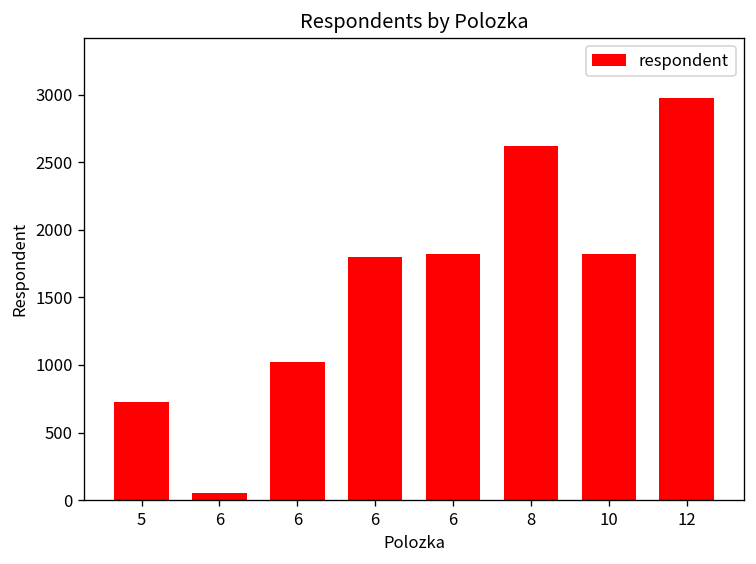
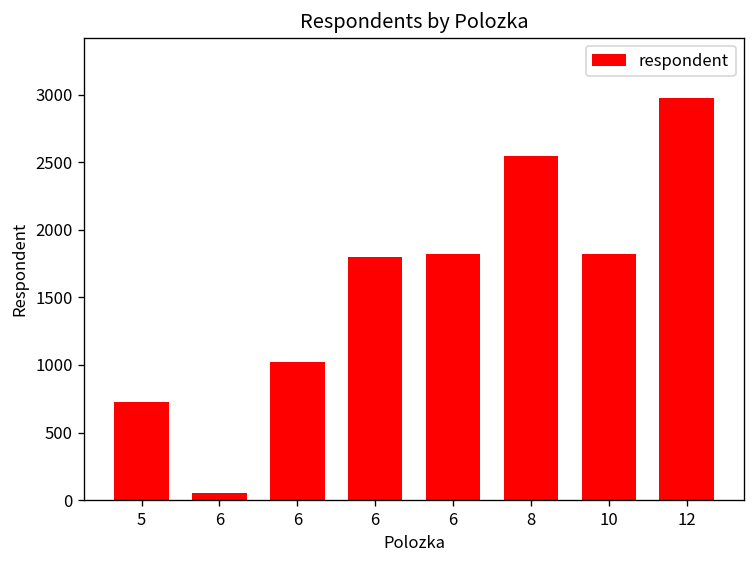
  {
    "5": 720,
-   "8": 2620,
+   "8": 2550,
    "10": 1820,
    "12": 2980
  }
